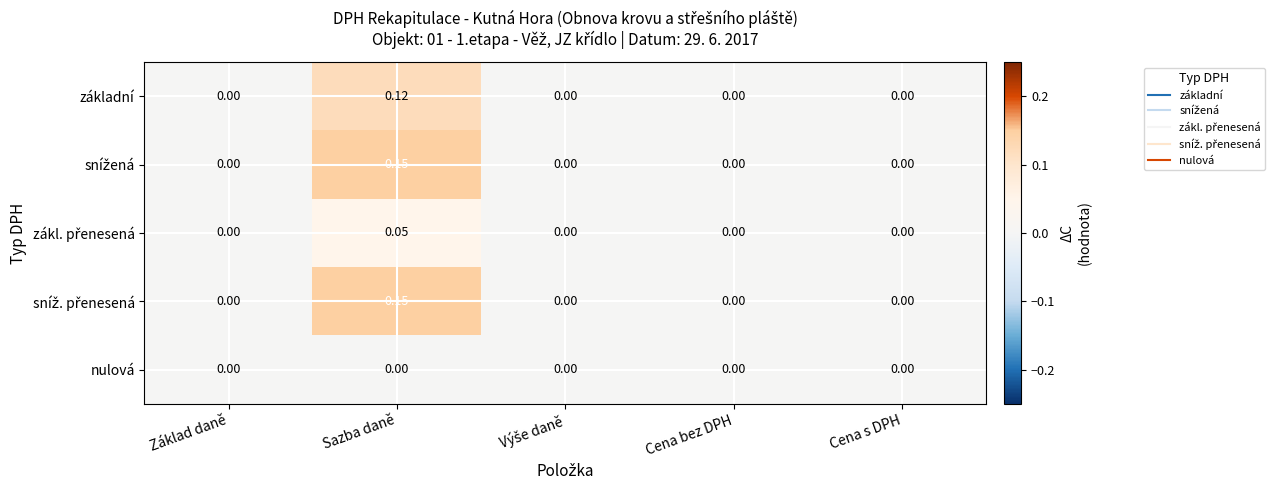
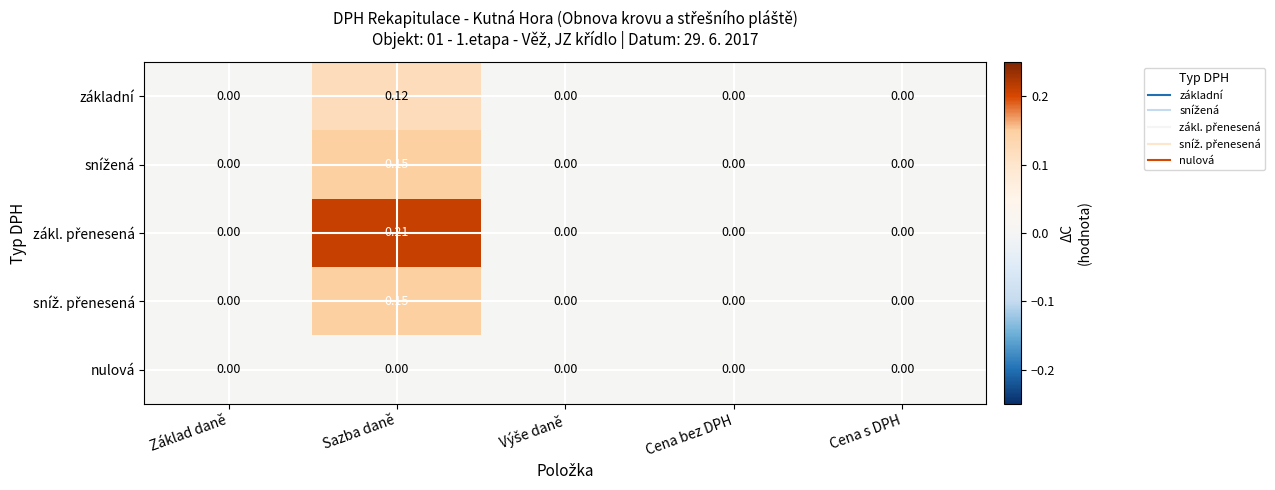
  {
    "základní": {
      "Základ daně": 0.00,
      "Sazba daně": 0.12,
      "Výše daně": 0.00,
      "Cena bez DPH": 0.00,
      "Cena s DPH": 0.00
    },
    "snížená": {
      "Základ daně": 0.00,
      "Sazba daně": 0.15,
      "Výše daně": 0.00,
      "Cena bez DPH": 0.00,
      "Cena s DPH": 0.00
    },
    "zákl. přenesená": {
      "Základ daně": 0.00,
-     "Sazba daně": 0.05,
+     "Sazba daně": 0.21,
      "Výše daně": 0.00,
      "Cena bez DPH": 0.00,
      "Cena s DPH": 0.00
    },
    "sníž. přenesená": {
      "Základ daně": 0.00,
      "Sazba daně": 0.15,
      "Výše daně": 0.00,
      "Cena bez DPH": 0.00,
      "Cena s DPH": 0.00
    },
    "nulová": {
      "Základ daně": 0.00,
      "Sazba daně": 0.00,
      "Výše daně": 0.00,
      "Cena bez DPH": 0.00,
      "Cena s DPH": 0.00
    }
  }
